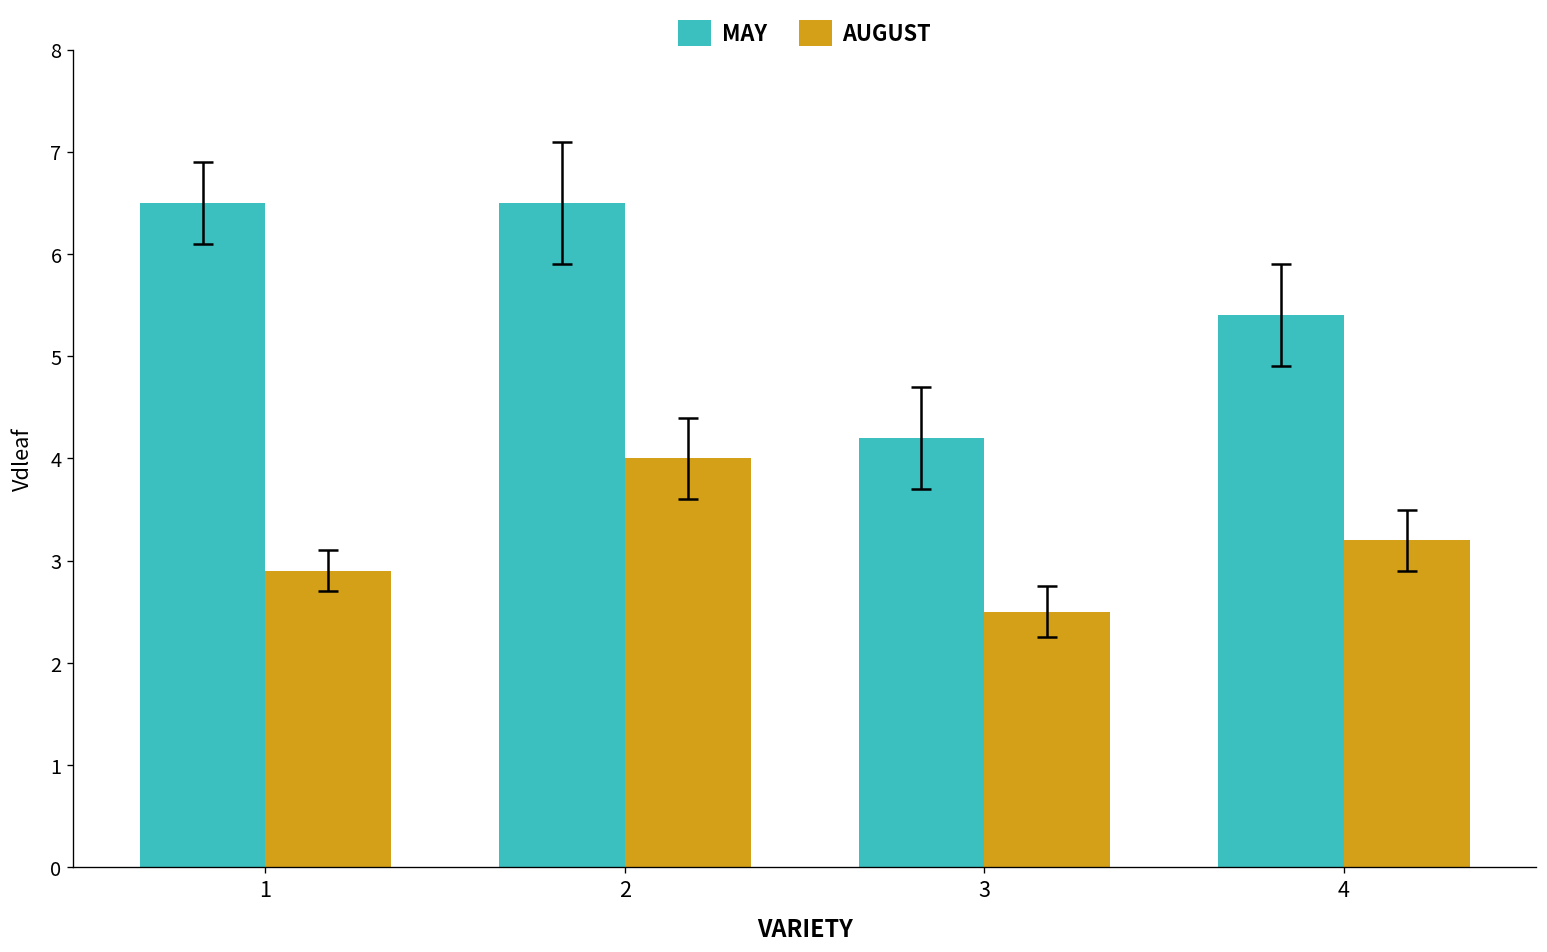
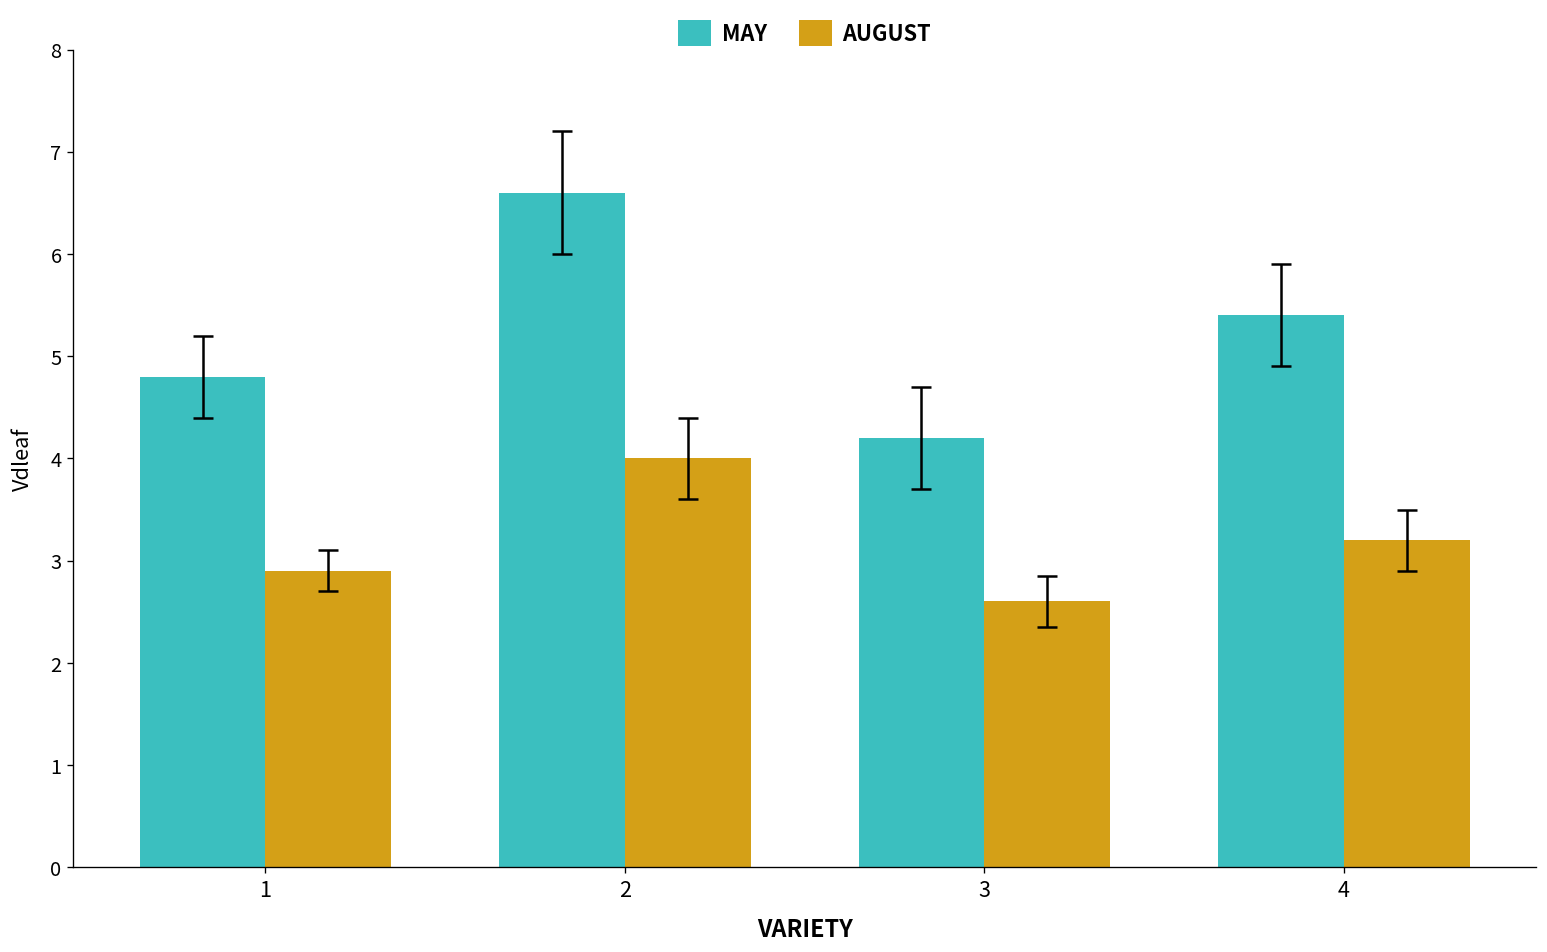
  {
    "MAY": {
-     "1": 6.5,
-     "2": 6.5,
+     "1": 4.8,
+     "2": 6.6,
      "3": 4.2,
      "4": 5.4
    },
    "AUGUST": {
      "1": 2.9,
      "2": 4.0,
-     "3": 2.5,
+     "3": 2.6,
      "4": 3.2
    }
  }
